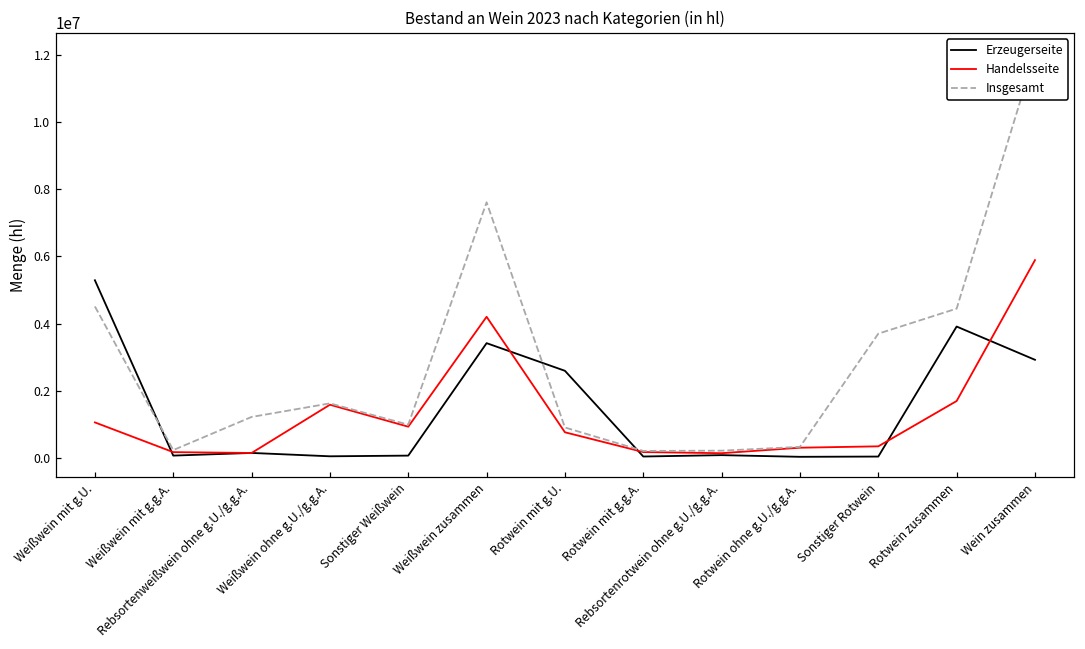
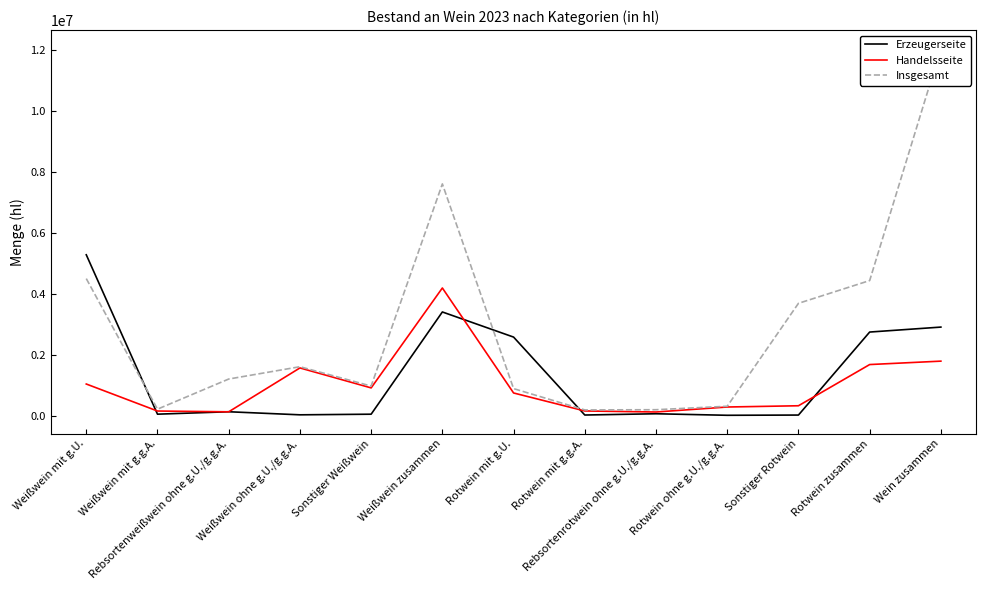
  {
    "Erzeugerseite": {
      "Weißwein mit g.U.": 5300000,
      "Weißwein mit g.g.A.": 100000,
      "Weißwein ohne g.U./g.g.A.": 0,
      "Sonstiger Weißwein": 100000,
      "Weißwein zusammen": 3400000,
      "Rotwein mit g.U.": 2600000,
      "Rotwein mit g.g.A.": 0,
      "Rotwein ohne g.U./g.g.A.": 0,
      "Sonstiger Rotwein": 0,
-     "Rotwein zusammen": 3900000,
+     "Rotwein zusammen": 2800000,
      "Wein zusammen": 2900000
    },
    "Handelsseite": {
      "Weißwein mit g.U.": 1100000,
      "Weißwein zusammen": 4200000,
      "Rotwein mit g.U.": 800000,
      "Sonstiger Rotwein": 300000,
      "Rotwein zusammen": 1700000,
-     "Wein zusammen": 5900000
+     "Wein zusammen": 1800000
    },
    "Insgesamt": {
      "Weißwein mit g.U.": 4500000,
      "Rebsortenweißwein ohne g.U./g.g.A.": 1200000,
      "Weißwein zusammen": 7600000,
      "Rotwein mit g.U.": 900000,
      "Sonstiger Rotwein": 3700000,
      "Rotwein zusammen": 4400000
    }
  }
